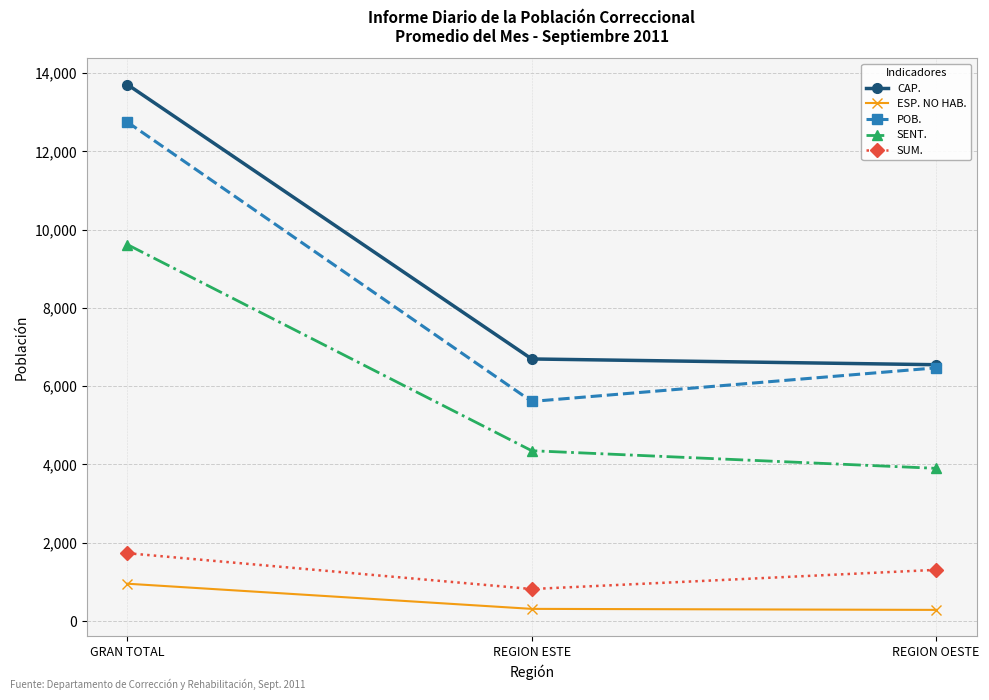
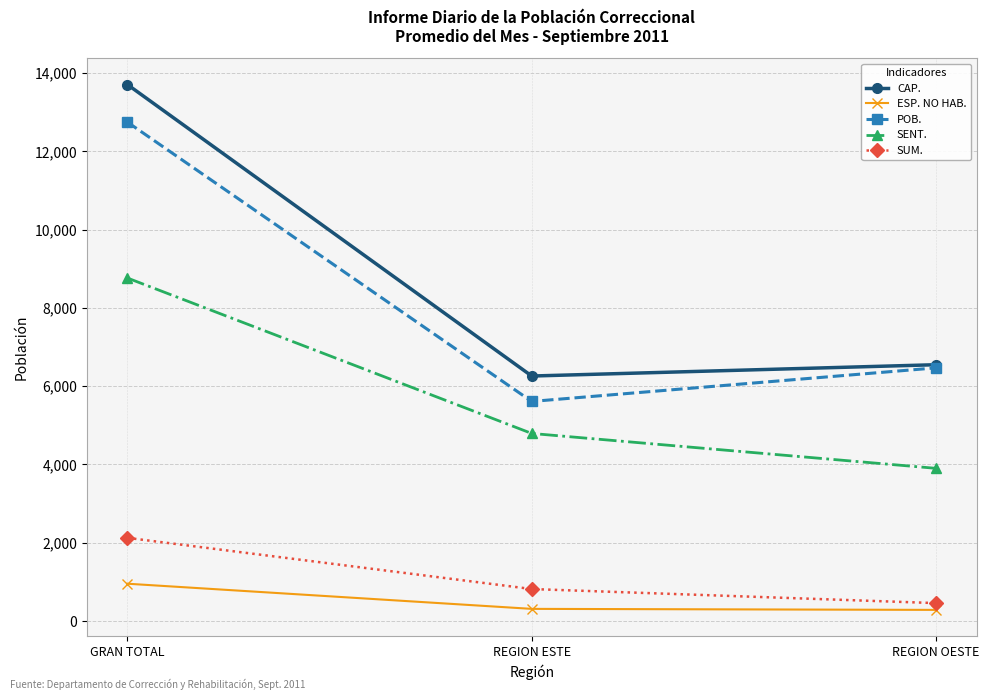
  {
    "CAP.": {
      "GRAN TOTAL": "13,700",
-     "REGION ESTE": "6,700",
+     "REGION ESTE": "6,300",
      "REGION OESTE": "6,500"
    },
    "ESP. NO HAB.": {
      "GRAN TOTAL": "1,000",
      "REGION ESTE": "300",
      "REGION OESTE": "300"
    },
    "POB.": {
      "GRAN TOTAL": "12,700",
      "REGION ESTE": "5,600",
      "REGION OESTE": "6,500"
    },
    "SENT.": {
-     "GRAN TOTAL": "9,600",
-     "REGION ESTE": "4,400",
+     "GRAN TOTAL": "8,800",
+     "REGION ESTE": "4,800",
      "REGION OESTE": "3,900"
    },
    "SUM.": {
-     "GRAN TOTAL": "1,700",
+     "GRAN TOTAL": "2,100",
      "REGION ESTE": "800",
-     "REGION OESTE": "1,300"
+     "REGION OESTE": "500"
    }
  }
